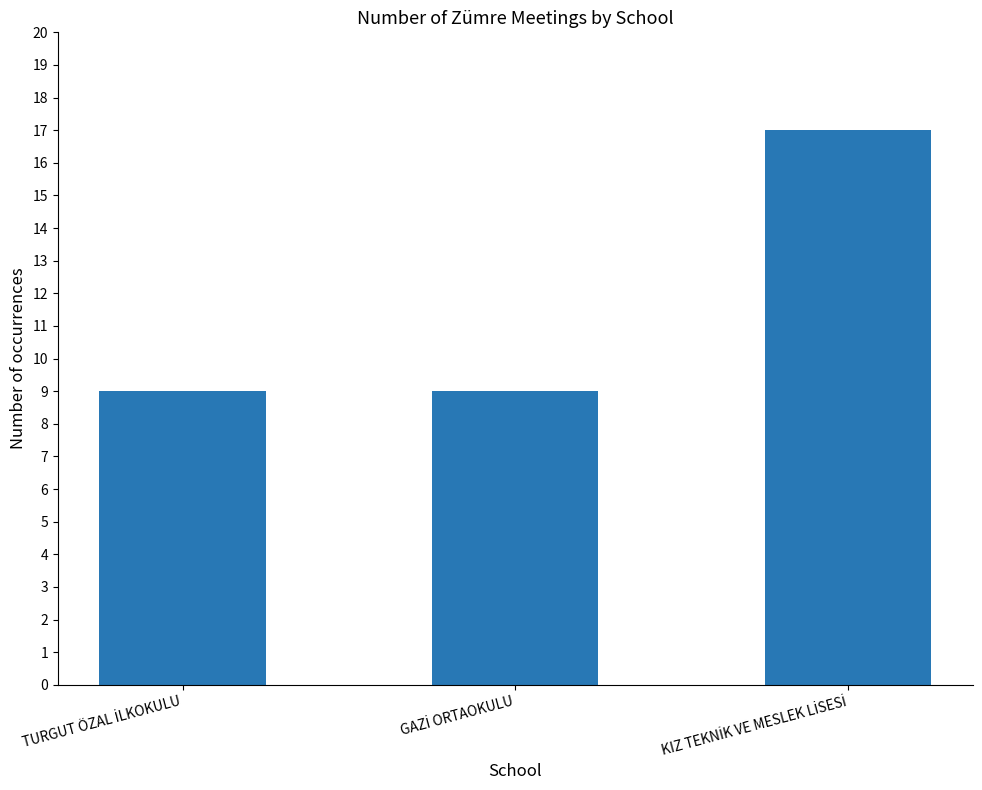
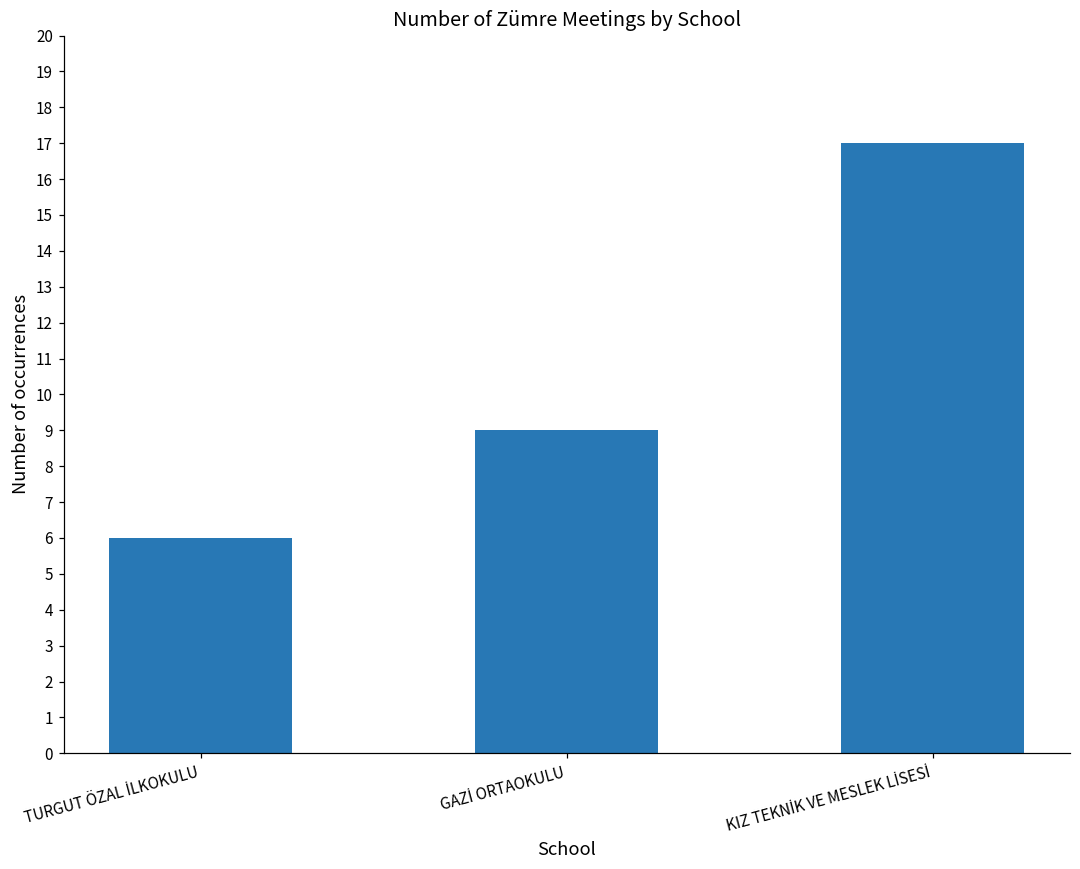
  {
-   "TURGUT ÖZAL İLKOKULU": 9,
+   "TURGUT ÖZAL İLKOKULU": 6,
    "GAZİ ORTAOKULU": 9,
    "KIZ TEKNİK VE MESLEK LİSESİ": 17
  }
